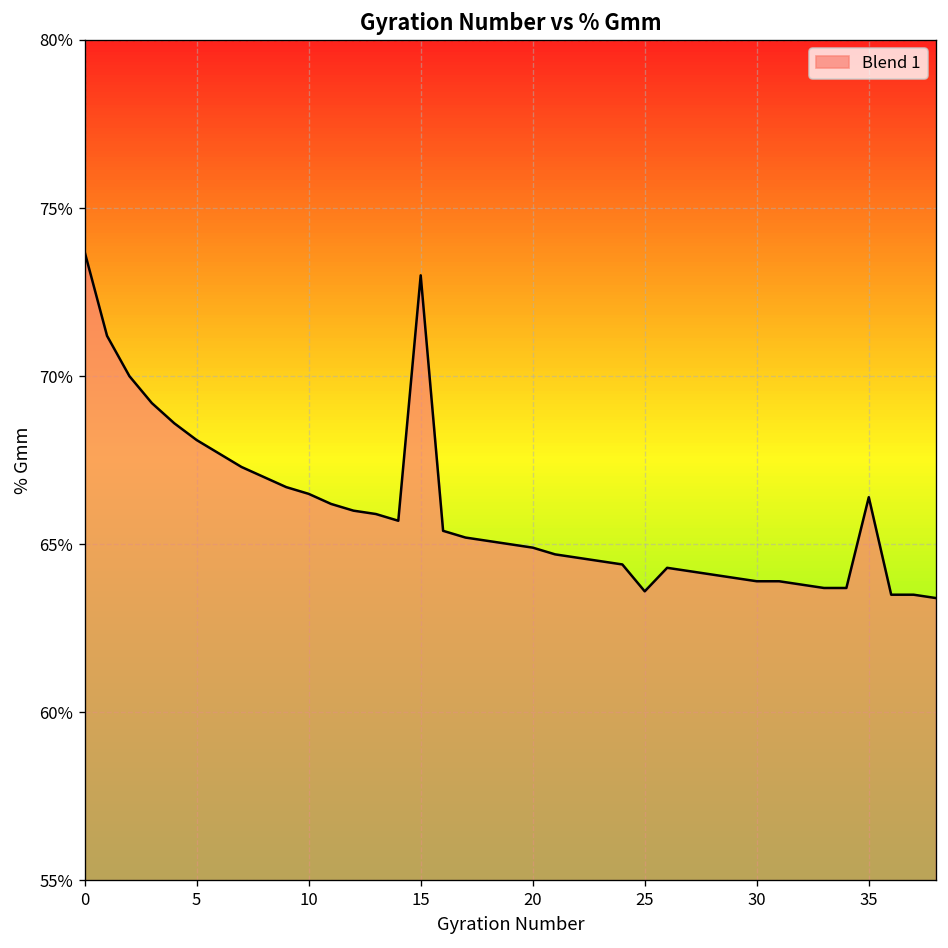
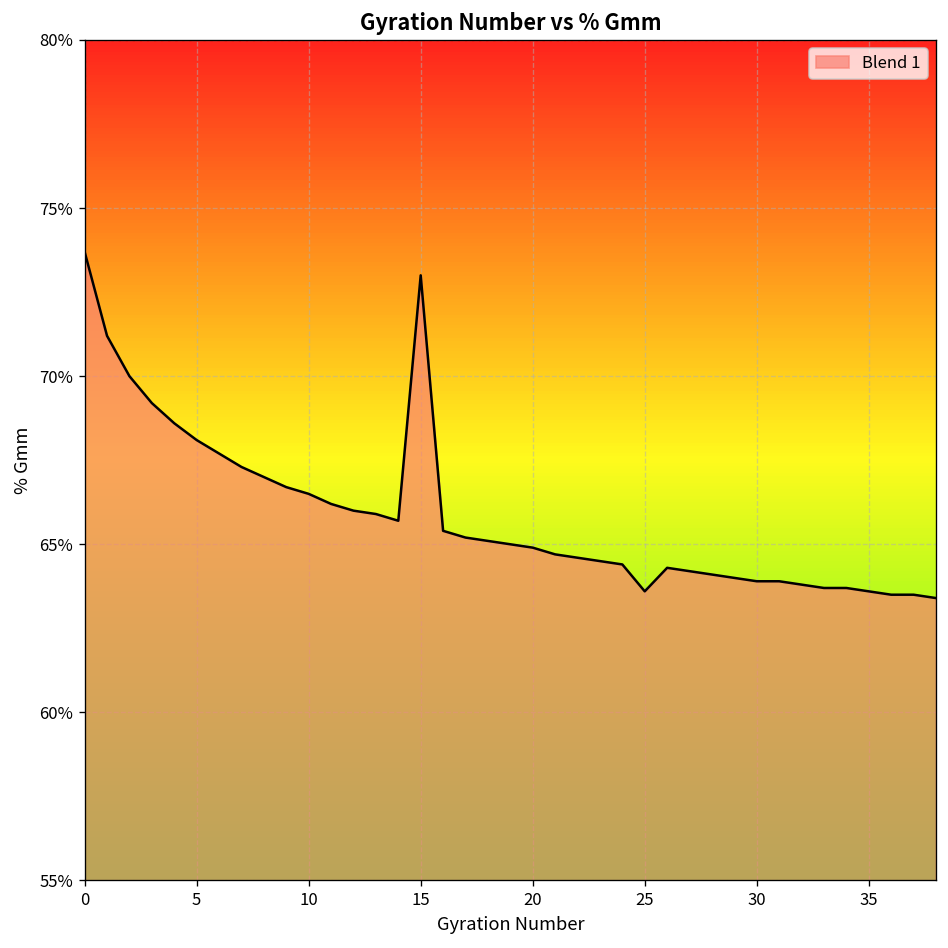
  {
    "0": "73.7%",
    "5": "68.1%",
    "10": "66.5%",
    "15": "73.0%",
    "20": "64.9%",
    "25": "63.6%",
    "30": "63.9%",
-   "35": "66.4%"
+   "35": "63.6%"
  }
